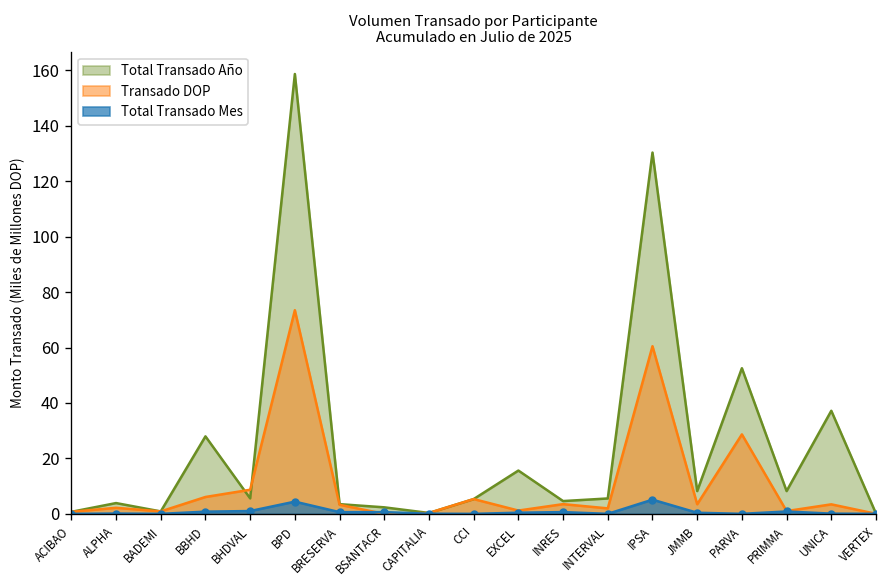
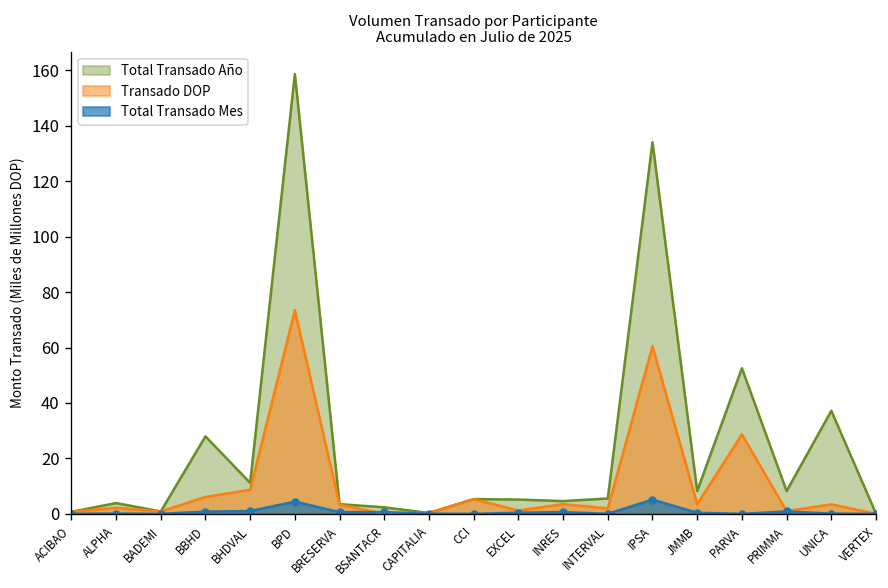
  {
    "Total Transado Año": {
      "ALPHA": 4,
      "BBHD": 28,
-     "BHDVAL": 6,
+     "BHDVAL": 11,
      "BPD": 159,
      "BSANTACR": 2,
-     "EXCEL": 16,
+     "EXCEL": 5,
      "INTERVAL": 6,
-     "IPSA": 130,
+     "IPSA": 134,
      "JMMB": 8,
      "PARVA": 53,
      "PRIMMA": 8,
      "UNICA": 37
    },
    "Transado DOP": {
      "ALPHA": 2,
      "BBHD": 6,
      "BHDVAL": 9,
      "BPD": 73,
      "INTERVAL": 2,
      "IPSA": 60,
      "JMMB": 3,
      "PARVA": 29,
      "UNICA": 3
    },
    "Total Transado Mes": {
      "ALPHA": 0,
      "BBHD": 1,
      "BHDVAL": 1,
      "BPD": 4,
      "BRESERVA": 1,
      "CCI": 0,
      "INRES": 1,
      "INTERVAL": 0,
      "IPSA": 5,
      "JMMB": 0,
      "PARVA": 0,
      "UNICA": 0
    }
  }
